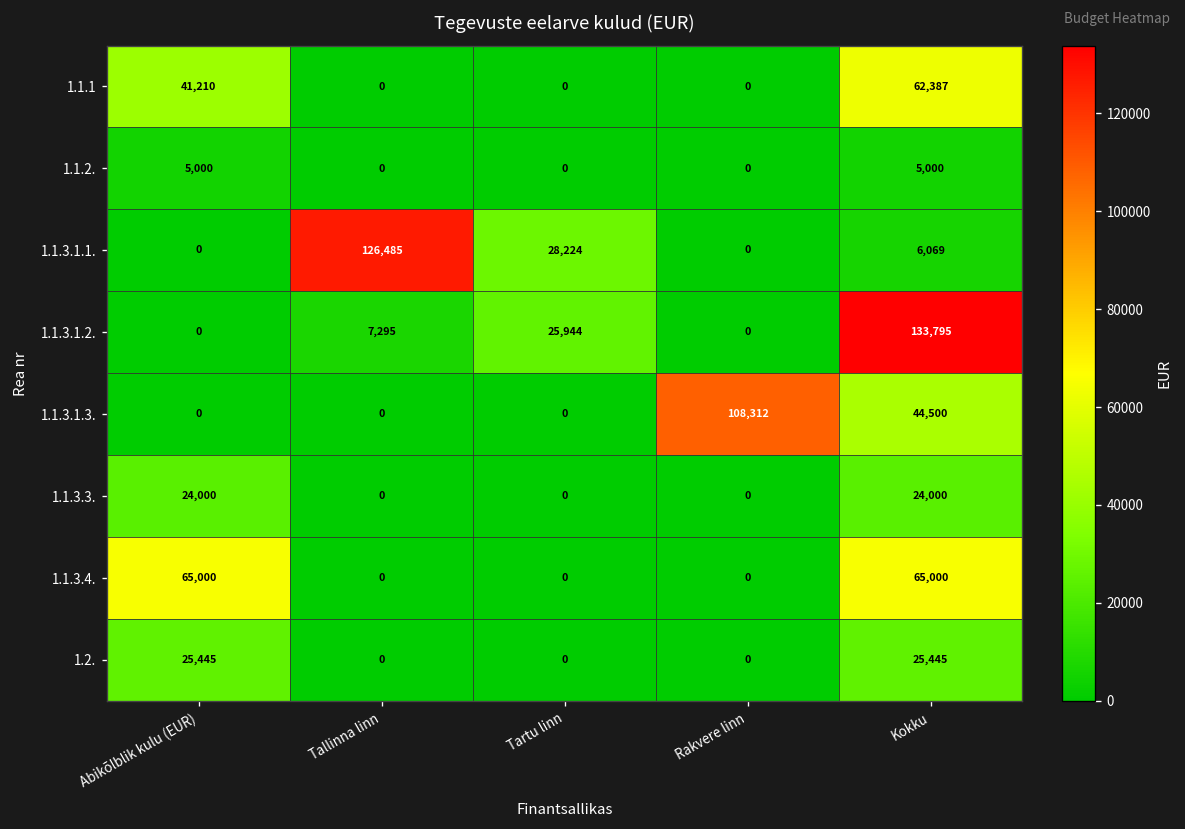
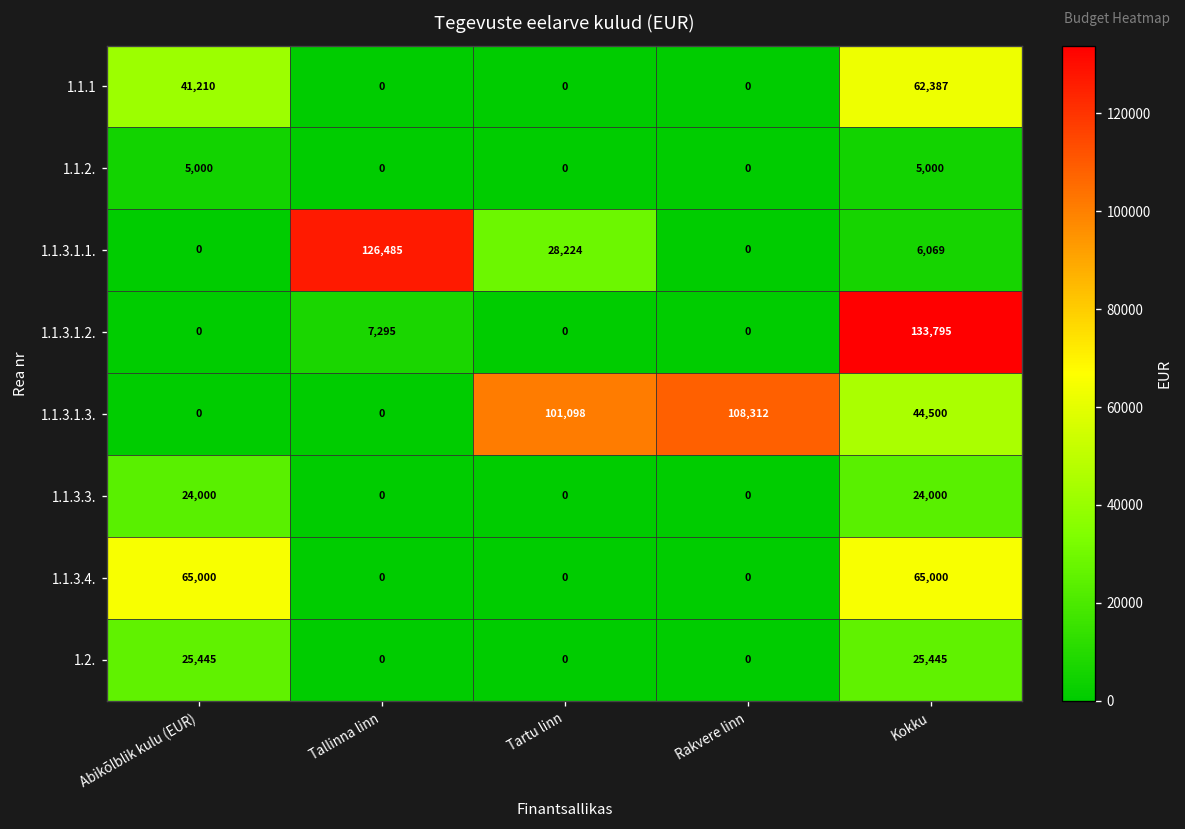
  {
    "1.1.1": {
      "Abikõlblik kulu (EUR)": "41,210",
      "Tallinna linn": "0",
      "Tartu linn": "0",
      "Rakvere linn": "0",
      "Kokku": "62,387"
    },
    "1.1.2.": {
      "Abikõlblik kulu (EUR)": "5,000",
      "Tallinna linn": "0",
      "Tartu linn": "0",
      "Rakvere linn": "0",
      "Kokku": "5,000"
    },
    "1.1.3.1.1.": {
      "Abikõlblik kulu (EUR)": "0",
      "Tallinna linn": "126,485",
      "Tartu linn": "28,224",
      "Rakvere linn": "0",
      "Kokku": "6,069"
    },
    "1.1.3.1.2.": {
      "Abikõlblik kulu (EUR)": "0",
      "Tallinna linn": "7,295",
-     "Tartu linn": "25,944",
+     "Tartu linn": "0",
      "Rakvere linn": "0",
      "Kokku": "133,795"
    },
    "1.1.3.1.3.": {
      "Abikõlblik kulu (EUR)": "0",
      "Tallinna linn": "0",
-     "Tartu linn": "0",
+     "Tartu linn": "101,098",
      "Rakvere linn": "108,312",
      "Kokku": "44,500"
    },
    "1.1.3.3.": {
      "Abikõlblik kulu (EUR)": "24,000",
      "Tallinna linn": "0",
      "Tartu linn": "0",
      "Rakvere linn": "0",
      "Kokku": "24,000"
    },
    "1.1.3.4.": {
      "Abikõlblik kulu (EUR)": "65,000",
      "Tallinna linn": "0",
      "Tartu linn": "0",
      "Rakvere linn": "0",
      "Kokku": "65,000"
    },
    "1.2.": {
      "Abikõlblik kulu (EUR)": "25,445",
      "Tallinna linn": "0",
      "Tartu linn": "0",
      "Rakvere linn": "0",
      "Kokku": "25,445"
    }
  }
